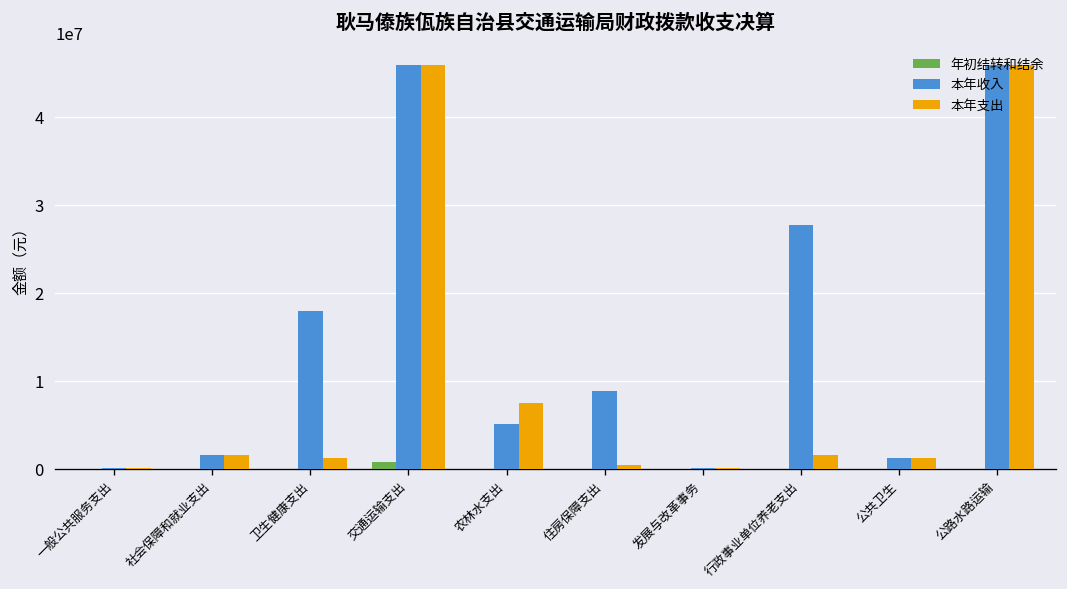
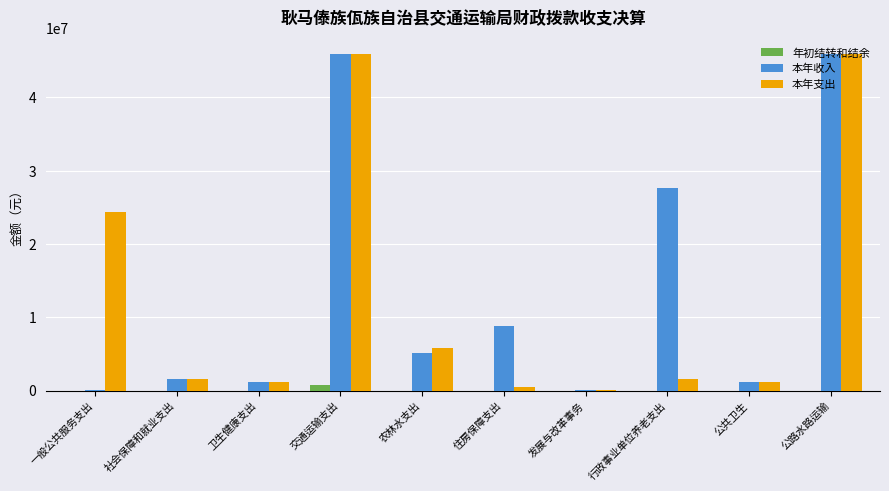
  {
    "年初结转和结余": {
      "一般公共服务支出": 0,
      "社会保障和就业支出": 0,
      "卫生健康支出": 0,
      "交通运输支出": 1000000,
      "农林水支出": 0,
      "住房保障支出": 0,
      "发展与改革事务": 0,
      "行政事业单位养老支出": 0,
      "公共卫生": 0,
      "公路水路运输": 0
    },
    "本年收入": {
      "社会保障和就业支出": 2000000,
-     "卫生健康支出": 18000000,
+     "卫生健康支出": 1000000,
      "交通运输支出": 46000000,
      "农林水支出": 5000000,
      "住房保障支出": 9000000,
      "行政事业单位养老支出": 28000000,
      "公共卫生": 1000000,
      "公路水路运输": 46000000
    },
    "本年支出": {
-     "一般公共服务支出": 0,
+     "一般公共服务支出": 24000000,
      "社会保障和就业支出": 2000000,
      "卫生健康支出": 1000000,
      "交通运输支出": 46000000,
-     "农林水支出": 8000000,
+     "农林水支出": 6000000,
      "住房保障支出": 0,
      "行政事业单位养老支出": 2000000,
      "公共卫生": 1000000,
      "公路水路运输": 46000000
    }
  }
